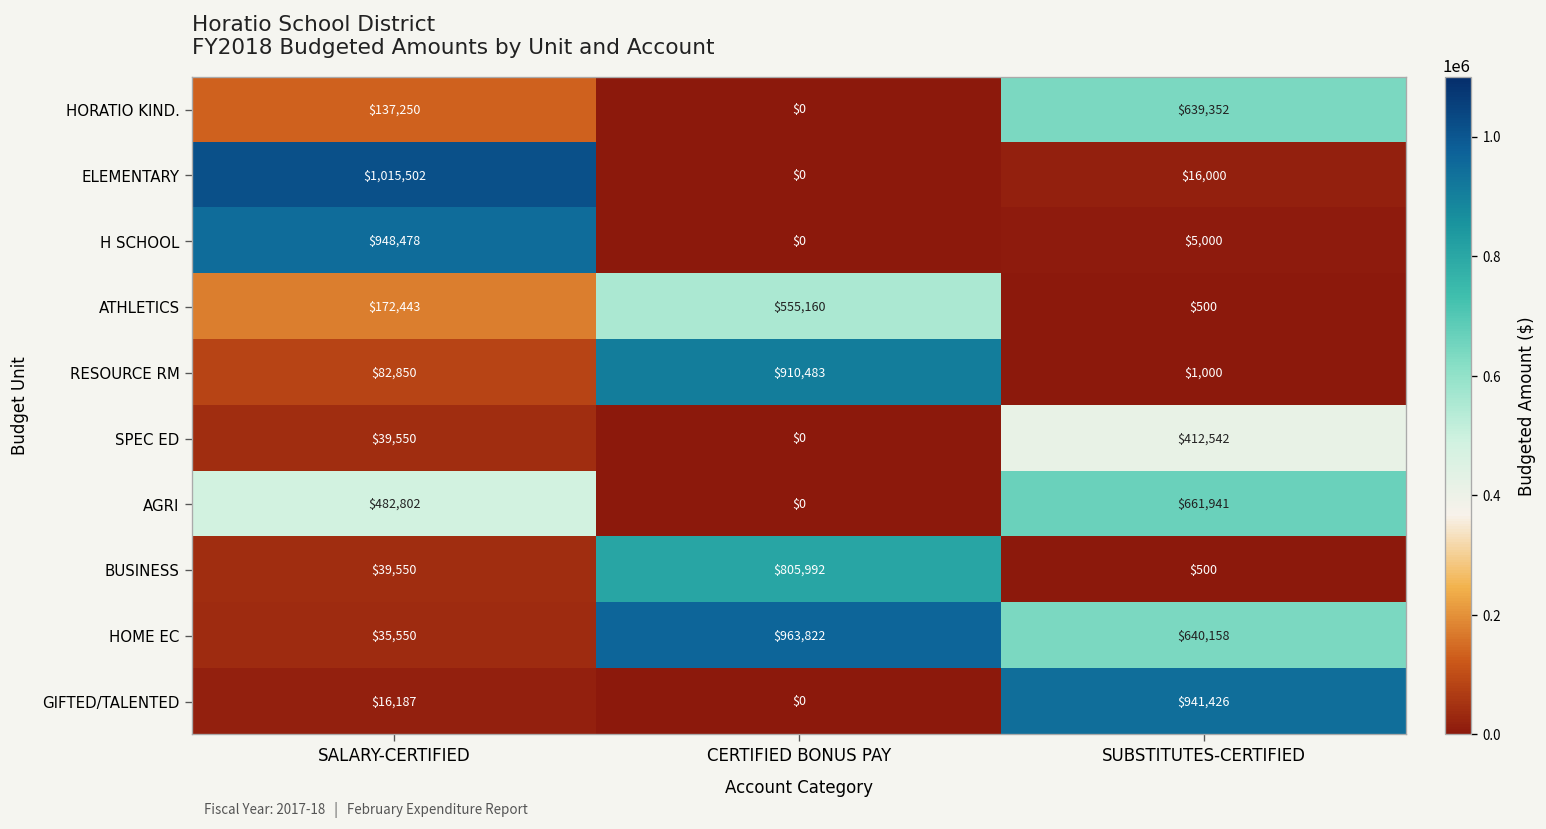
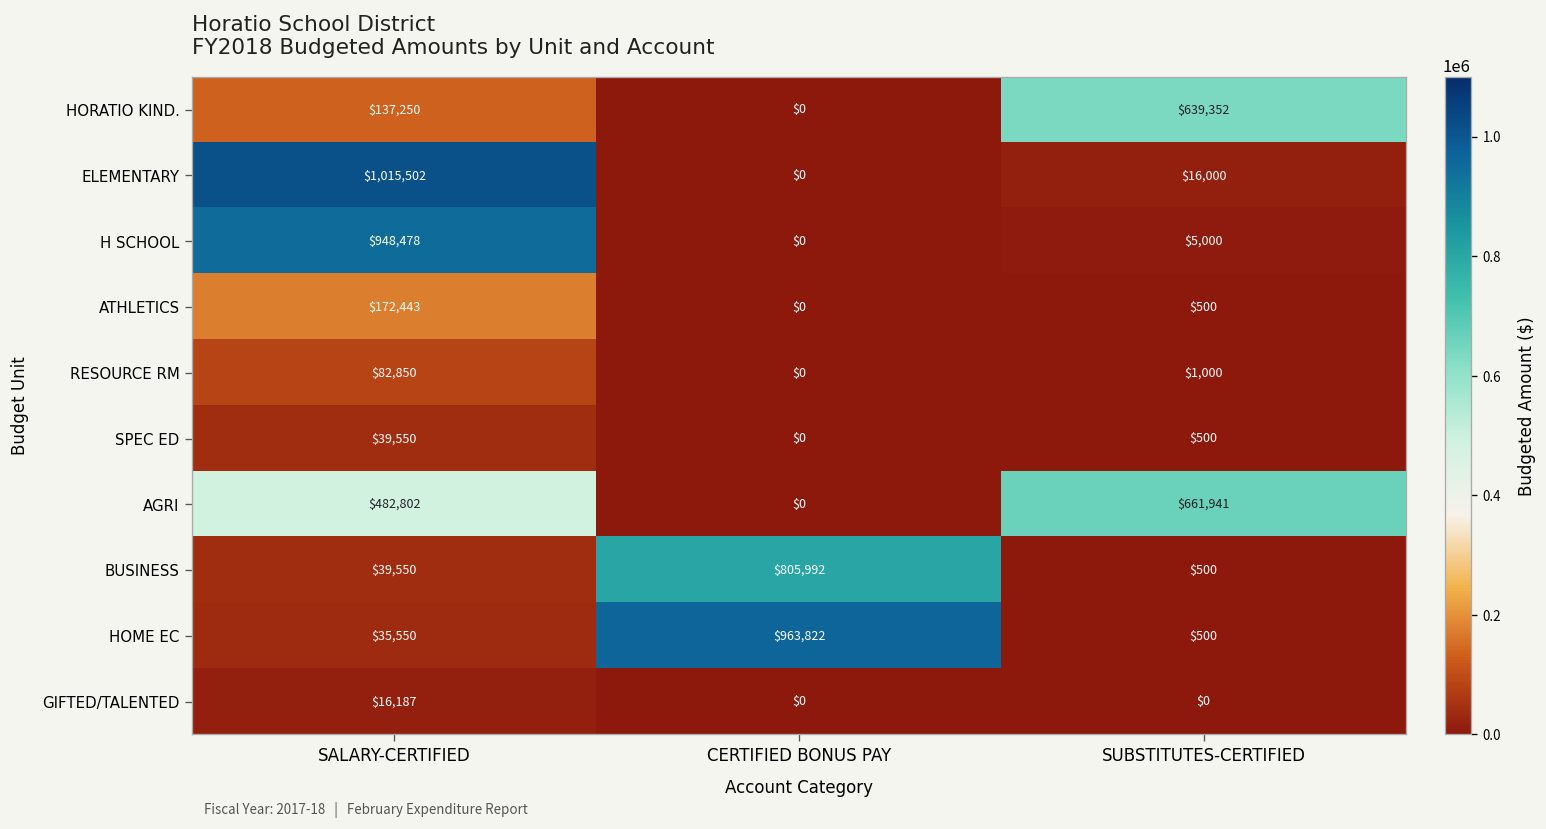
  {
    "HORATIO KIND.": {
      "SALARY-CERTIFIED": "$137,250",
      "CERTIFIED BONUS PAY": "$0",
      "SUBSTITUTES-CERTIFIED": "$639,352"
    },
    "ELEMENTARY": {
      "SALARY-CERTIFIED": "$1,015,502",
      "CERTIFIED BONUS PAY": "$0",
      "SUBSTITUTES-CERTIFIED": "$16,000"
    },
    "H SCHOOL": {
      "SALARY-CERTIFIED": "$948,478",
      "CERTIFIED BONUS PAY": "$0",
      "SUBSTITUTES-CERTIFIED": "$5,000"
    },
    "ATHLETICS": {
      "SALARY-CERTIFIED": "$172,443",
-     "CERTIFIED BONUS PAY": "$555,160",
+     "CERTIFIED BONUS PAY": "$0",
      "SUBSTITUTES-CERTIFIED": "$500"
    },
    "RESOURCE RM": {
      "SALARY-CERTIFIED": "$82,850",
-     "CERTIFIED BONUS PAY": "$910,483",
+     "CERTIFIED BONUS PAY": "$0",
      "SUBSTITUTES-CERTIFIED": "$1,000"
    },
    "SPEC ED": {
      "SALARY-CERTIFIED": "$39,550",
      "CERTIFIED BONUS PAY": "$0",
-     "SUBSTITUTES-CERTIFIED": "$412,542"
+     "SUBSTITUTES-CERTIFIED": "$500"
    },
    "AGRI": {
      "SALARY-CERTIFIED": "$482,802",
      "CERTIFIED BONUS PAY": "$0",
      "SUBSTITUTES-CERTIFIED": "$661,941"
    },
    "BUSINESS": {
      "SALARY-CERTIFIED": "$39,550",
      "CERTIFIED BONUS PAY": "$805,992",
      "SUBSTITUTES-CERTIFIED": "$500"
    },
    "HOME EC": {
      "SALARY-CERTIFIED": "$35,550",
      "CERTIFIED BONUS PAY": "$963,822",
-     "SUBSTITUTES-CERTIFIED": "$640,158"
+     "SUBSTITUTES-CERTIFIED": "$500"
    },
    "GIFTED/TALENTED": {
      "SALARY-CERTIFIED": "$16,187",
      "CERTIFIED BONUS PAY": "$0",
-     "SUBSTITUTES-CERTIFIED": "$941,426"
+     "SUBSTITUTES-CERTIFIED": "$0"
    }
  }
